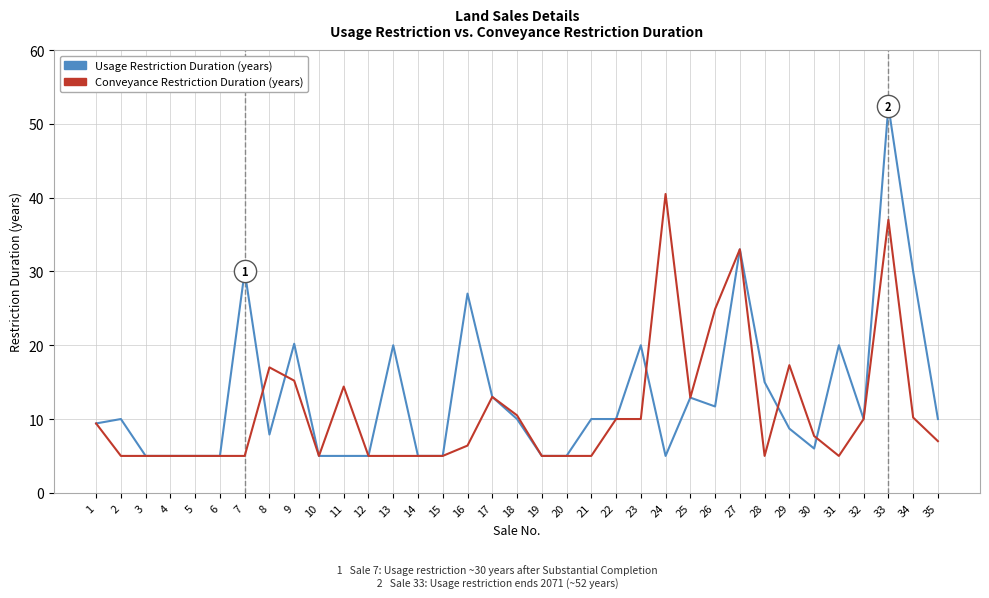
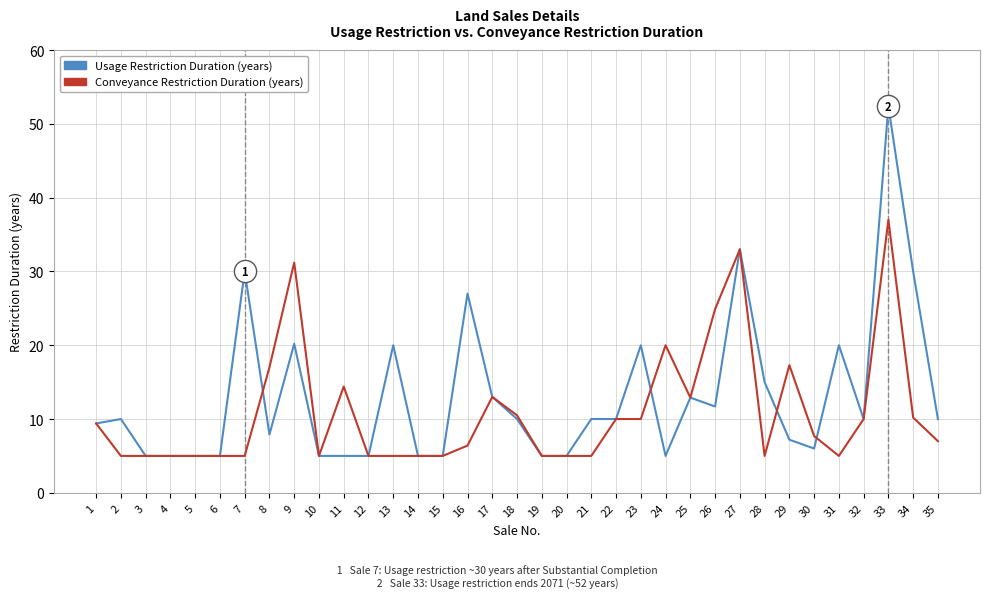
  {
    "Usage Restriction Duration (years)": {
      "2": 10,
      "8": 8,
      "9": 20,
      "11": 5,
      "13": 20,
      "16": 27,
      "18": 10,
      "21": 10,
      "23": 20,
      "24": 5,
      "26": 12,
      "28": 15,
-     "29": 9,
+     "29": 7,
      "30": 6,
      "31": 20,
      "34": 30,
      "35": 10
    },
    "Conveyance Restriction Duration (years)": {
      "2": 5,
      "7": 5,
      "8": 17,
-     "9": 15,
+     "9": 31,
      "11": 14,
      "13": 5,
      "16": 6,
      "18": 11,
      "21": 5,
      "23": 10,
-     "24": 41,
+     "24": 20,
      "26": 25,
      "28": 5,
      "29": 17,
      "30": 8,
      "31": 5,
      "33": 37,
      "34": 10,
      "35": 7
    }
  }
